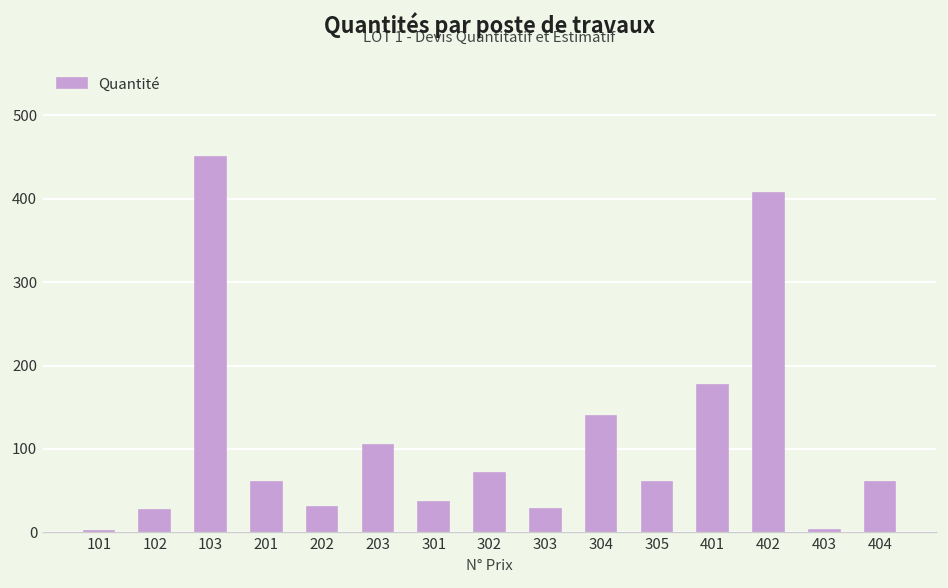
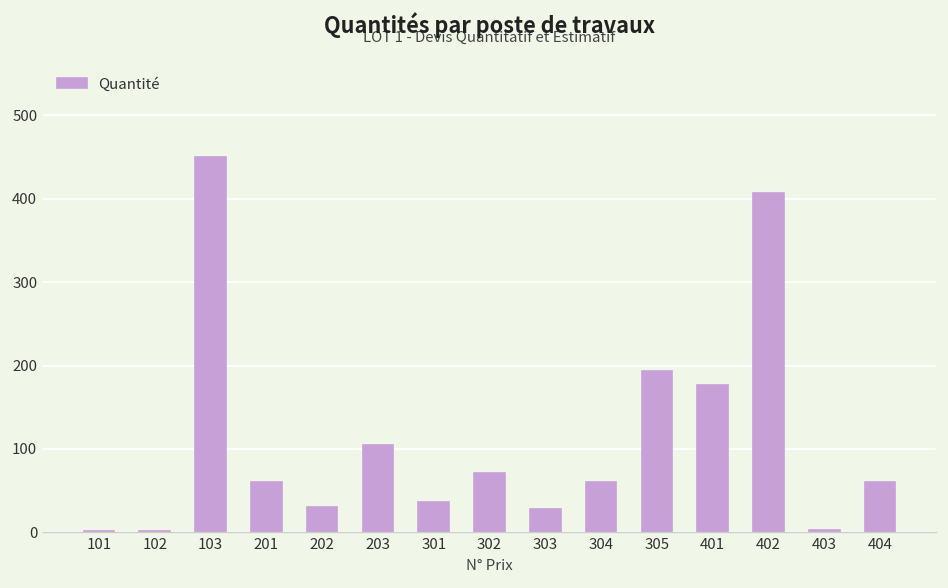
  {
-   "102": 30,
+   "102": 0,
    "103": 450,
    "201": 60,
    "202": 30,
    "203": 110,
    "301": 40,
    "302": 70,
    "303": 30,
-   "304": 140,
-   "305": 60,
+   "304": 60,
+   "305": 190,
    "401": 180,
    "402": 410,
    "404": 60
  }
